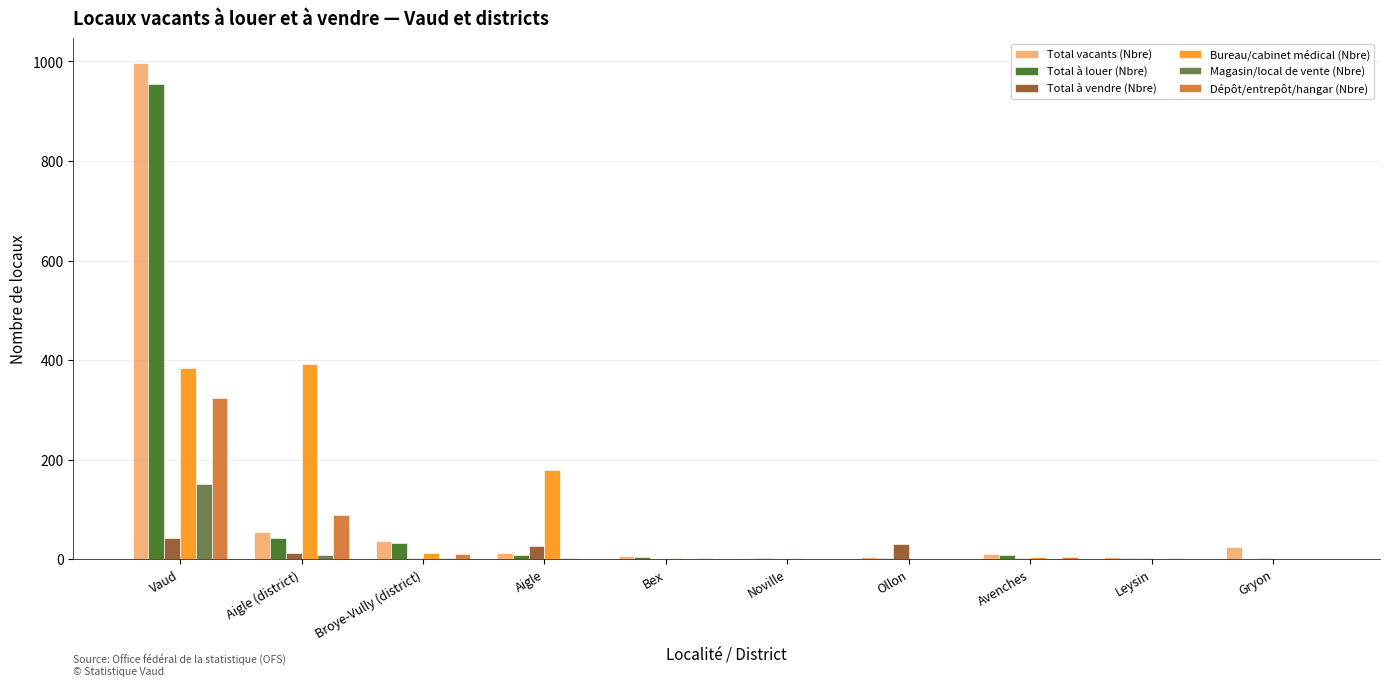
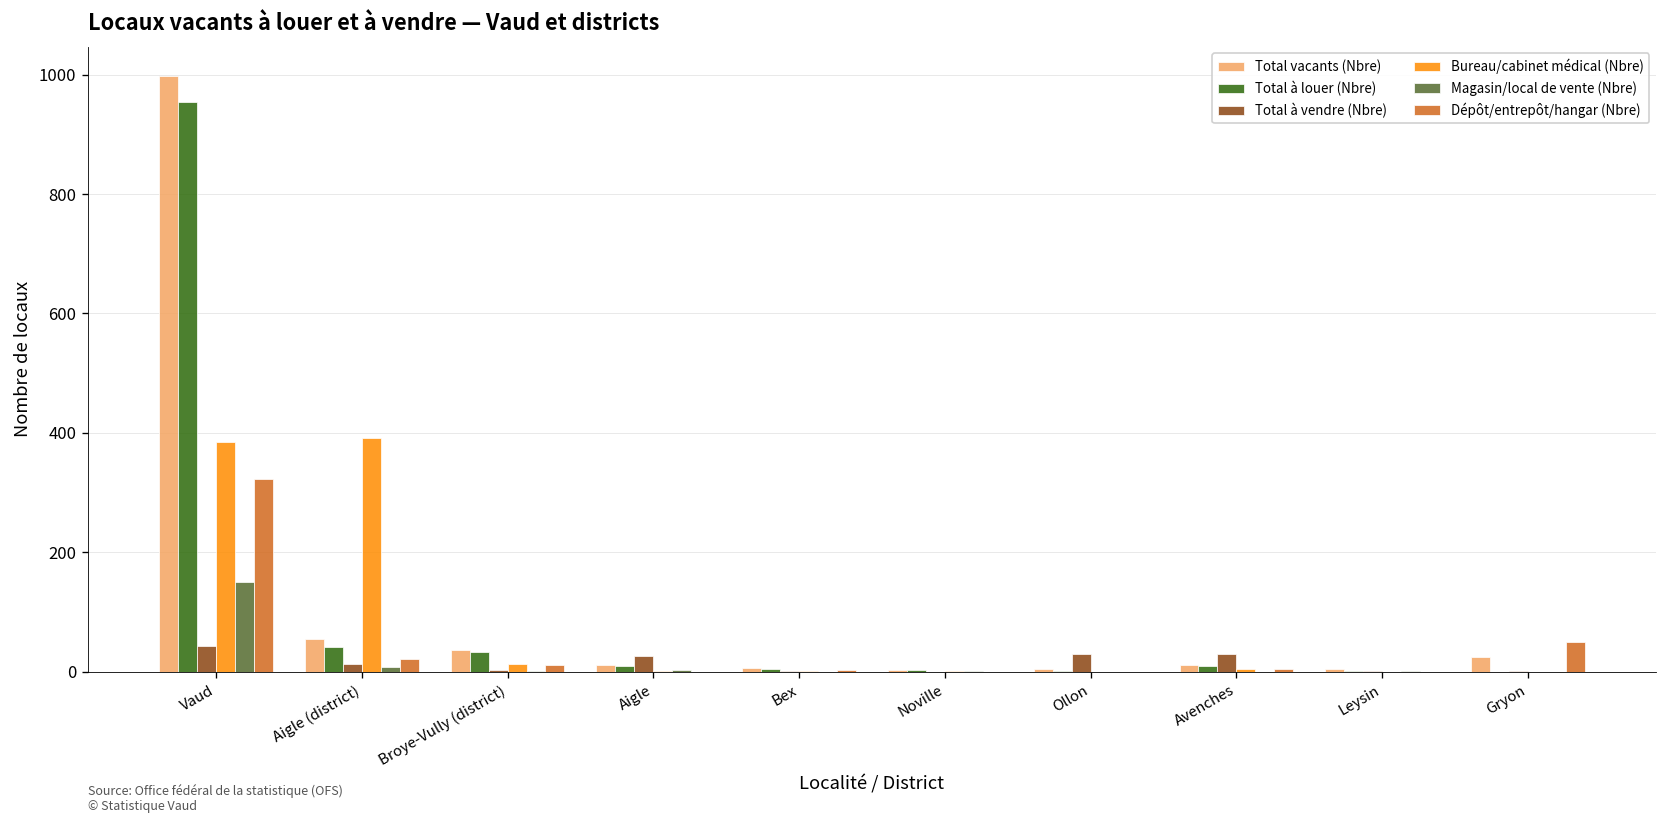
  {
    "Total vacants (Nbre)": {
      "Vaud": 1000,
      "Aigle (district)": 60,
      "Broye-Vully (district)": 40,
      "Aigle": 10,
      "Bex": 10,
      "Avenches": 10,
      "Gryon": 20
    },
    "Total à vendre (Nbre)": {
      "Vaud": 40,
      "Aigle (district)": 10,
      "Aigle": 30,
      "Noville": 0,
      "Ollon": 30,
-     "Avenches": 0
+     "Avenches": 30
    },
    "Bureau/cabinet médical (Nbre)": {
      "Vaud": 390,
      "Aigle (district)": 390,
      "Broye-Vully (district)": 10,
-     "Aigle": 180,
+     "Aigle": 0,
      "Ollon": 0,
      "Leysin": 0,
      "Gryon": 0
    },
    "Dépôt/entrepôt/hangar (Nbre)": {
      "Vaud": 320,
-     "Aigle (district)": 90,
+     "Aigle (district)": 20,
      "Broye-Vully (district)": 10,
      "Aigle": 0,
      "Noville": 0,
      "Ollon": 0,
      "Leysin": 0,
-     "Gryon": 0
+     "Gryon": 50
    }
  }
